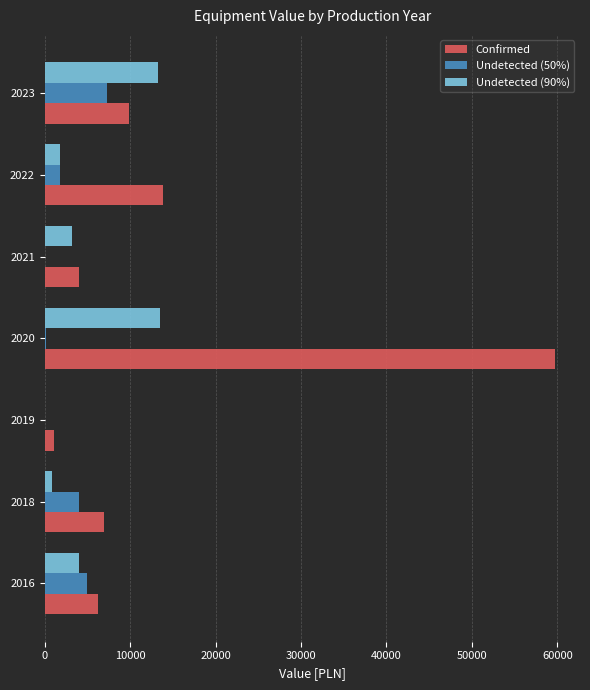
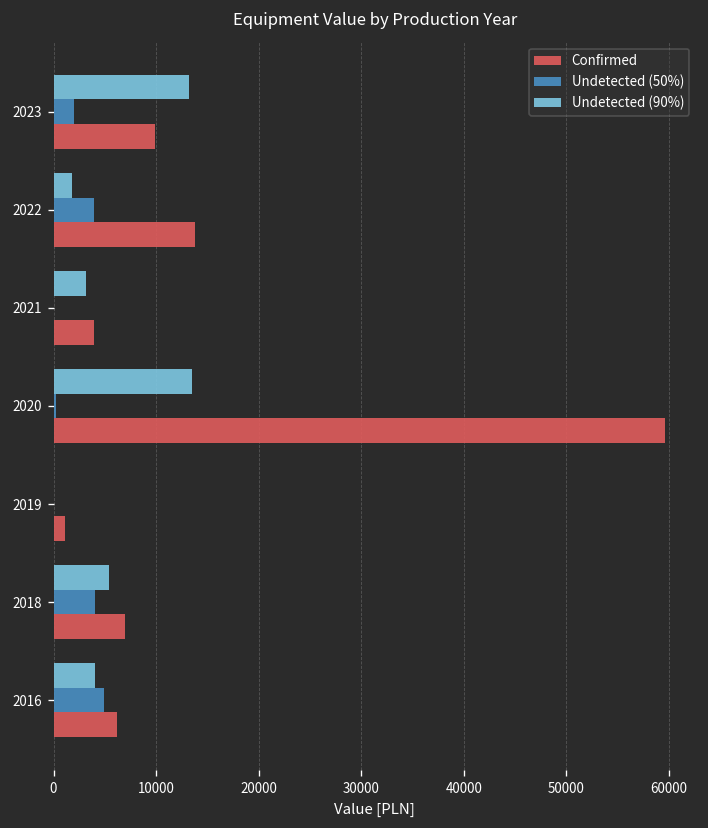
  {
    "Confirmed": {
      "2023": 10000,
      "2022": 14000,
      "2021": 4000,
      "2020": 60000,
      "2019": 1000,
      "2018": 7000,
      "2016": 6000
    },
    "Undetected (50%)": {
-     "2023": 7000,
-     "2022": 2000,
+     "2023": 2000,
+     "2022": 4000,
      "2021": 0,
      "2019": 0,
      "2018": 4000,
      "2016": 5000
    },
    "Undetected (90%)": {
      "2023": 13000,
      "2022": 2000,
      "2021": 3000,
      "2020": 13000,
      "2019": 0,
-     "2018": 1000,
+     "2018": 5000,
      "2016": 4000
    }
  }
